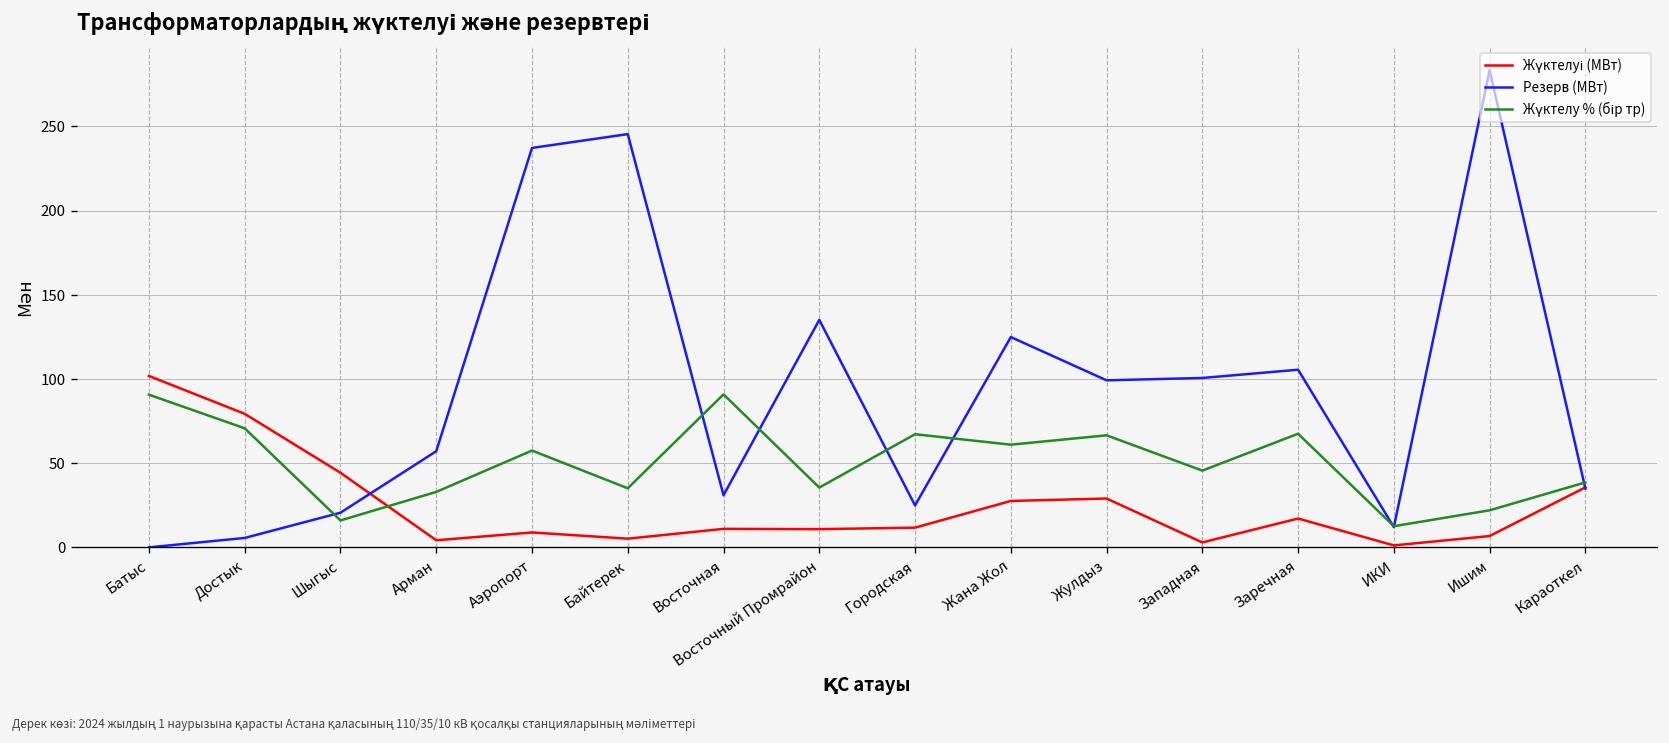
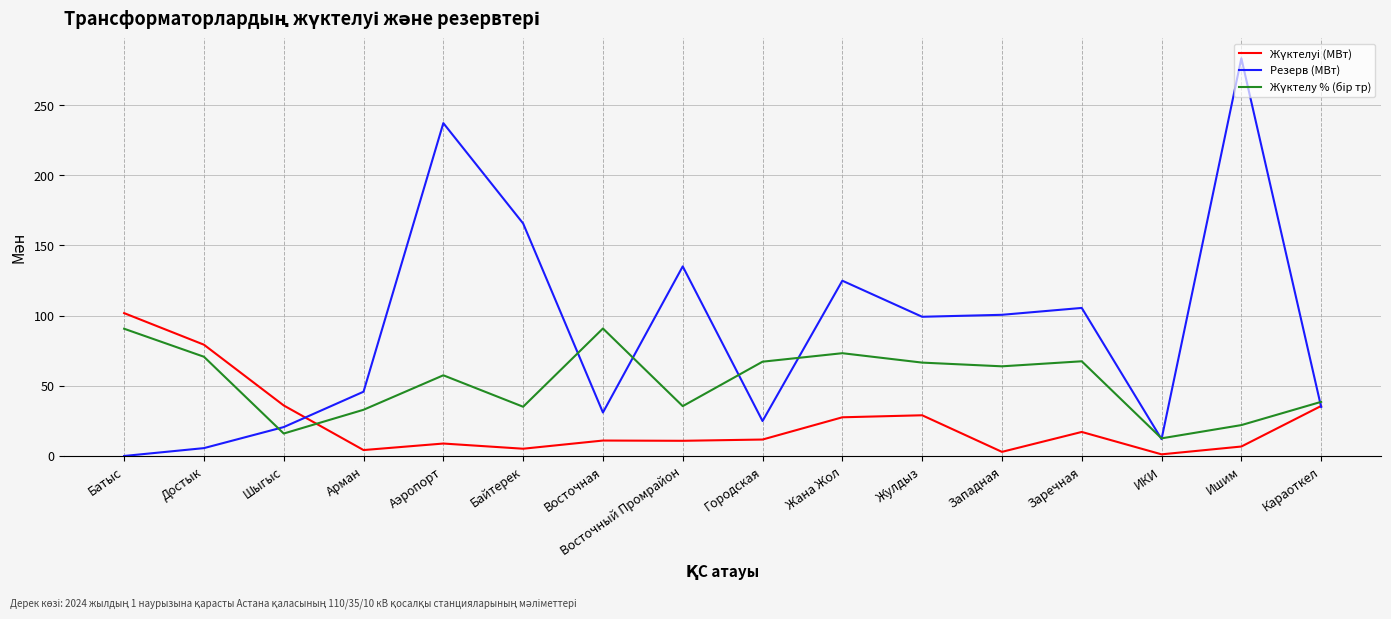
  {
    "Жүктелуі (МВт)": {
      "Батыс": 102,
      "Достык": 79,
-     "Шыгыс": 44,
+     "Шыгыс": 36,
      "Арман": 4,
      "Аэропорт": 9,
      "Байтерек": 5,
      "Восточная": 11,
      "Восточный Промрайон": 11,
      "Городская": 12,
      "Жана Жол": 28,
      "Жулдыз": 29,
      "Западная": 3,
      "Заречная": 17,
      "ИКИ": 1,
      "Ишим": 7
    },
    "Резерв (МВт)": {
      "Батыс": 0,
      "Достык": 6,
      "Шыгыс": 21,
-     "Арман": 57,
+     "Арман": 46,
      "Аэропорт": 237,
-     "Байтерек": 245,
+     "Байтерек": 166,
      "Восточная": 31,
      "Восточный Промрайон": 135,
      "Городская": 25,
      "Жана Жол": 125,
      "Жулдыз": 99,
      "Западная": 101,
      "Заречная": 106
    },
    "Жүктелу % (бір тр)": {
      "Батыс": 91,
      "Достык": 71,
      "Шыгыс": 16,
      "Арман": 33,
      "Аэропорт": 58,
      "Байтерек": 35,
      "Восточная": 91,
      "Восточный Промрайон": 36,
      "Городская": 67,
-     "Жана Жол": 61,
+     "Жана Жол": 73,
      "Жулдыз": 67,
-     "Западная": 46,
+     "Западная": 64,
      "Заречная": 67,
      "Ишим": 22,
      "Караоткел": 39
    }
  }
